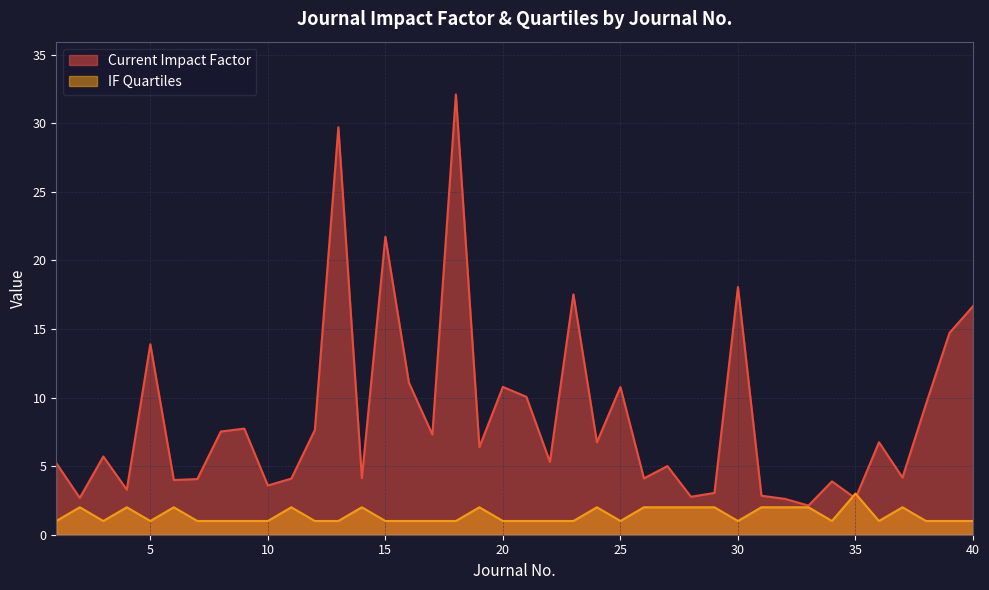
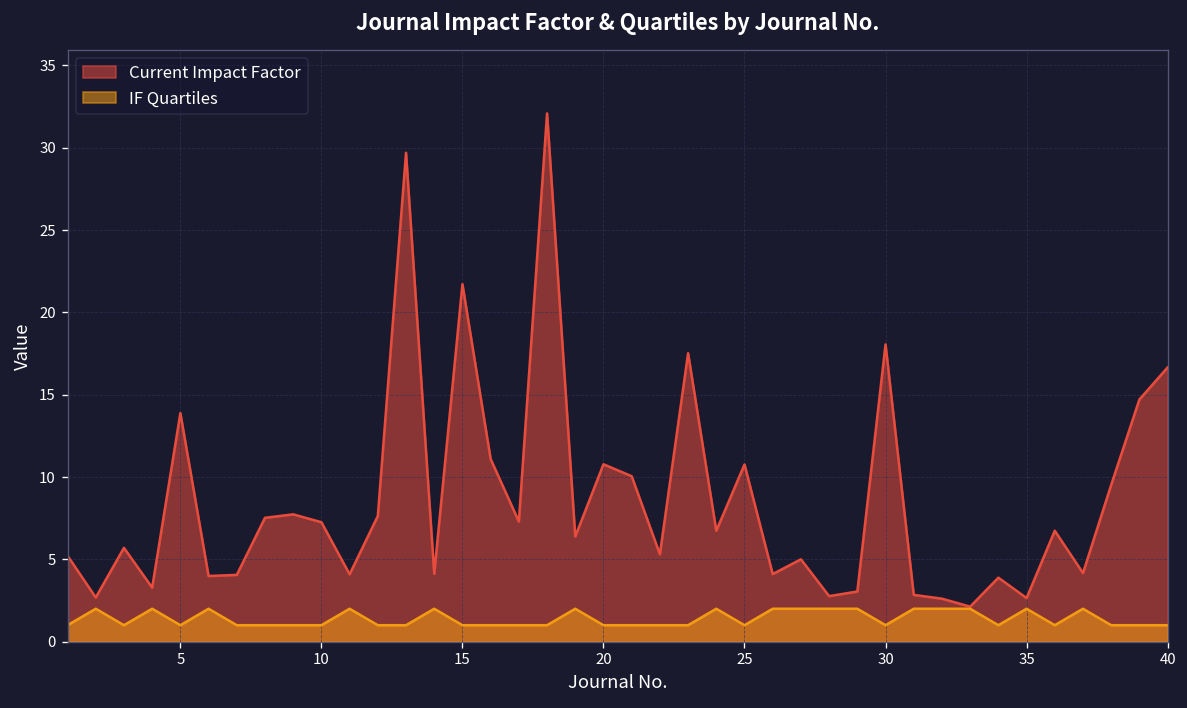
  {
    "Current Impact Factor": {
      "5": 13.9,
-     "10": 3.6,
+     "10": 7.3,
      "15": 21.7,
      "20": 10.8,
      "25": 10.8,
      "30": 18.1,
      "35": 2.7,
      "40": 16.7
    },
    "IF Quartiles": {
      "5": 1,
      "10": 1,
      "15": 1,
      "20": 1,
      "25": 1,
      "30": 1,
-     "35": 3,
+     "35": 2,
      "40": 1
    }
  }
